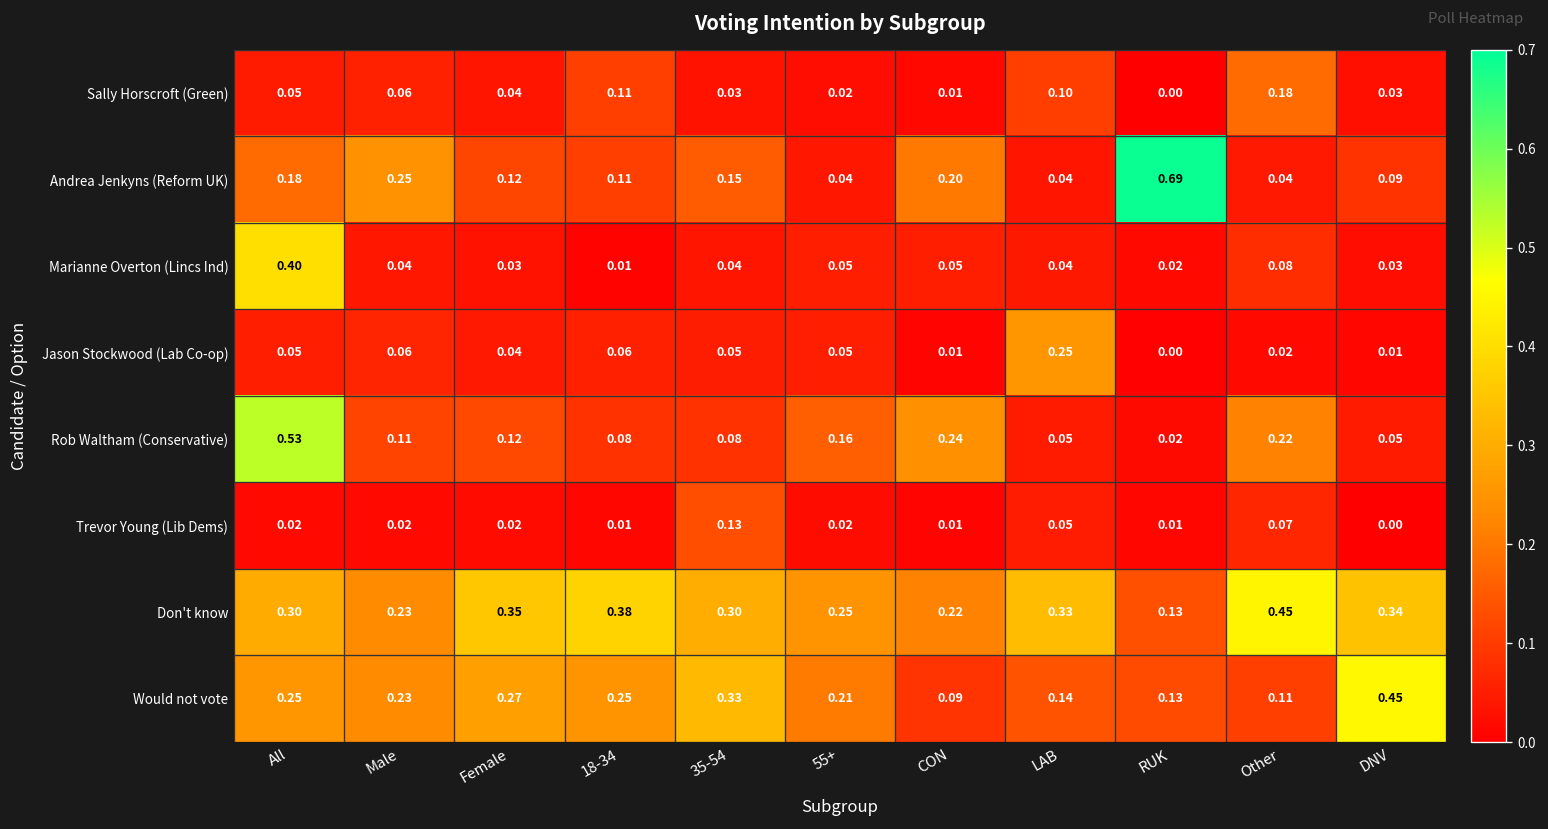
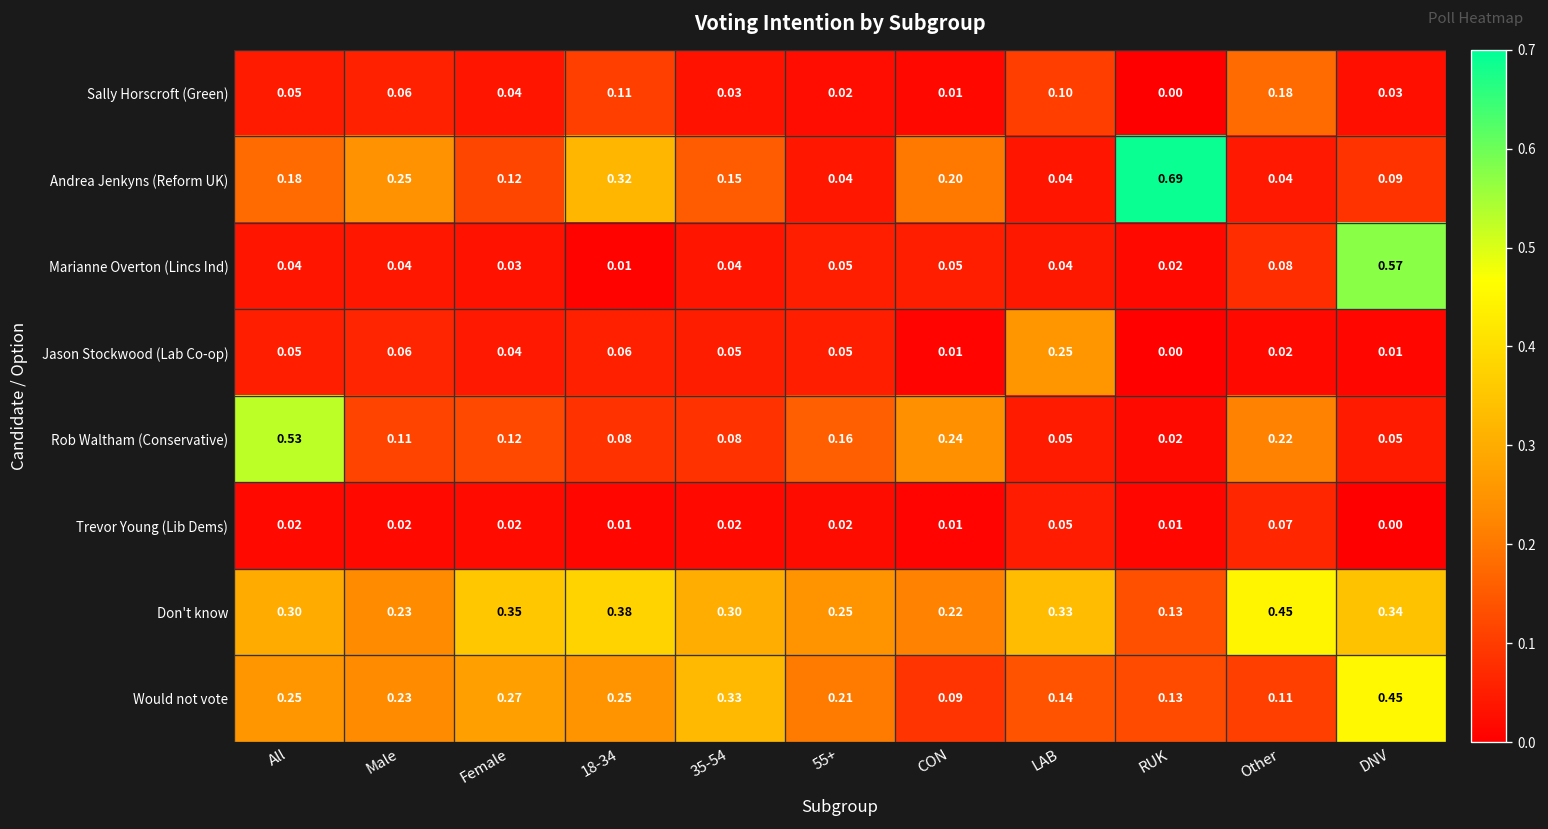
  {
    "Sally Horscroft (Green)": {
      "All": 0.05,
      "Male": 0.06,
      "Female": 0.04,
      "18-34": 0.11,
      "35-54": 0.03,
      "55+": 0.02,
      "CON": 0.01,
      "LAB": 0.10,
      "RUK": 0.00,
      "Other": 0.18,
      "DNV": 0.03
    },
    "Andrea Jenkyns (Reform UK)": {
      "All": 0.18,
      "Male": 0.25,
      "Female": 0.12,
-     "18-34": 0.11,
+     "18-34": 0.32,
      "35-54": 0.15,
      "55+": 0.04,
      "CON": 0.20,
      "LAB": 0.04,
      "RUK": 0.69,
      "Other": 0.04,
      "DNV": 0.09
    },
    "Marianne Overton (Lincs Ind)": {
-     "All": 0.40,
+     "All": 0.04,
      "Male": 0.04,
      "Female": 0.03,
      "18-34": 0.01,
      "35-54": 0.04,
      "55+": 0.05,
      "CON": 0.05,
      "LAB": 0.04,
      "RUK": 0.02,
      "Other": 0.08,
-     "DNV": 0.03
+     "DNV": 0.57
    },
    "Jason Stockwood (Lab Co-op)": {
      "All": 0.05,
      "Male": 0.06,
      "Female": 0.04,
      "18-34": 0.06,
      "35-54": 0.05,
      "55+": 0.05,
      "CON": 0.01,
      "LAB": 0.25,
      "RUK": 0.00,
      "Other": 0.02,
      "DNV": 0.01
    },
    "Rob Waltham (Conservative)": {
      "All": 0.53,
      "Male": 0.11,
      "Female": 0.12,
      "18-34": 0.08,
      "35-54": 0.08,
      "55+": 0.16,
      "CON": 0.24,
      "LAB": 0.05,
      "RUK": 0.02,
      "Other": 0.22,
      "DNV": 0.05
    },
    "Trevor Young (Lib Dems)": {
      "All": 0.02,
      "Male": 0.02,
      "Female": 0.02,
      "18-34": 0.01,
-     "35-54": 0.13,
+     "35-54": 0.02,
      "55+": 0.02,
      "CON": 0.01,
      "LAB": 0.05,
      "RUK": 0.01,
      "Other": 0.07,
      "DNV": 0.00
    },
    "Don't know": {
      "All": 0.30,
      "Male": 0.23,
      "Female": 0.35,
      "18-34": 0.38,
      "35-54": 0.30,
      "55+": 0.25,
      "CON": 0.22,
      "LAB": 0.33,
      "RUK": 0.13,
      "Other": 0.45,
      "DNV": 0.34
    },
    "Would not vote": {
      "All": 0.25,
      "Male": 0.23,
      "Female": 0.27,
      "18-34": 0.25,
      "35-54": 0.33,
      "55+": 0.21,
      "CON": 0.09,
      "LAB": 0.14,
      "RUK": 0.13,
      "Other": 0.11,
      "DNV": 0.45
    }
  }
